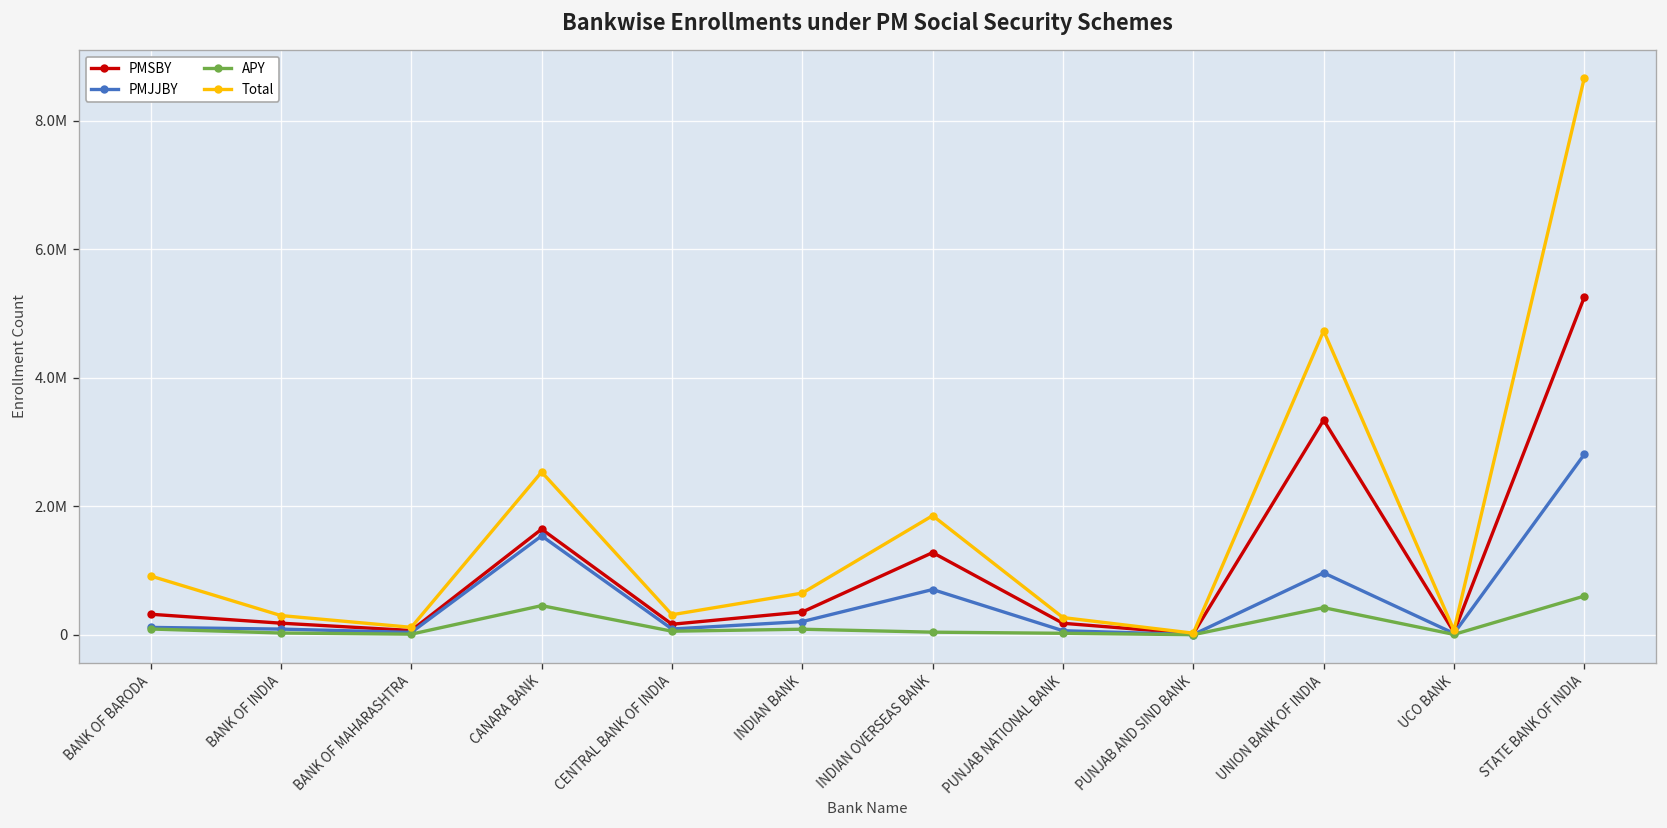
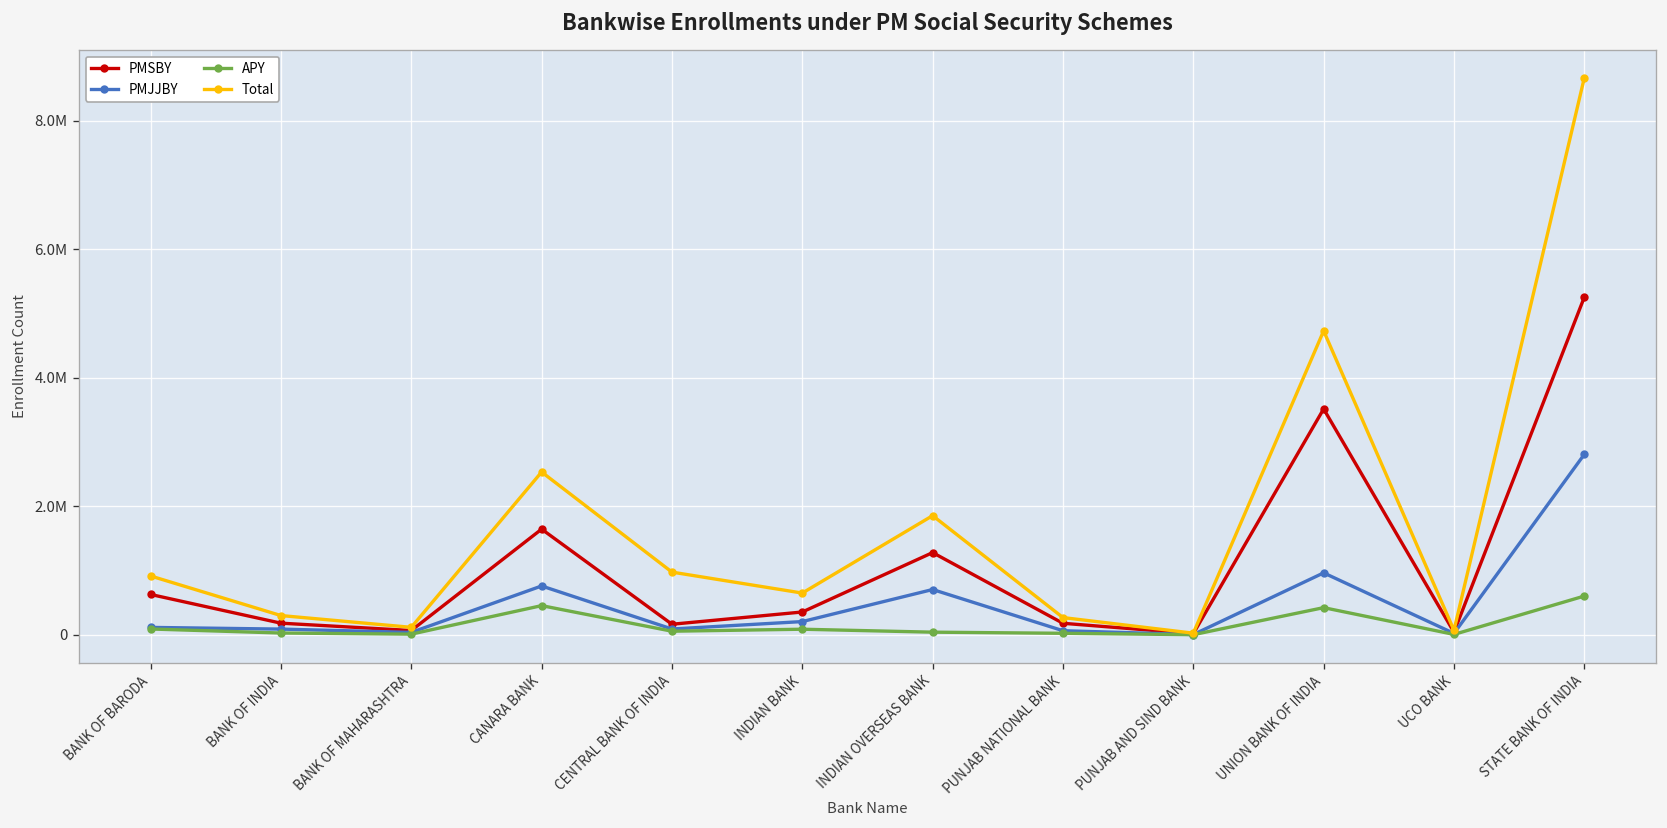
  {
    "PMSBY": {
-     "BANK OF BARODA": 300000,
+     "BANK OF BARODA": 600000,
      "BANK OF INDIA": 200000,
      "CANARA BANK": 1600000,
      "CENTRAL BANK OF INDIA": 200000,
      "INDIAN BANK": 400000,
      "INDIAN OVERSEAS BANK": 1300000,
      "PUNJAB NATIONAL BANK": 200000,
-     "UNION BANK OF INDIA": 3300000,
+     "UNION BANK OF INDIA": 3500000,
      "STATE BANK OF INDIA": 5300000
    },
    "PMJJBY": {
      "BANK OF INDIA": 100000,
-     "CANARA BANK": 1500000,
+     "CANARA BANK": 800000,
      "INDIAN BANK": 200000,
      "INDIAN OVERSEAS BANK": 700000,
      "UNION BANK OF INDIA": 1000000,
      "STATE BANK OF INDIA": 2800000
    },
    "APY": {
      "BANK OF INDIA": 0,
      "CANARA BANK": 500000,
      "INDIAN BANK": 100000,
      "INDIAN OVERSEAS BANK": 0,
      "UNION BANK OF INDIA": 400000,
      "STATE BANK OF INDIA": 600000
    },
    "Total": {
      "BANK OF BARODA": 900000,
      "BANK OF INDIA": 300000,
      "BANK OF MAHARASHTRA": 100000,
      "CANARA BANK": 2500000,
-     "CENTRAL BANK OF INDIA": 300000,
+     "CENTRAL BANK OF INDIA": 1000000,
      "INDIAN BANK": 700000,
      "INDIAN OVERSEAS BANK": 1900000,
      "PUNJAB NATIONAL BANK": 300000,
      "UNION BANK OF INDIA": 4700000,
      "STATE BANK OF INDIA": 8700000
    }
  }
